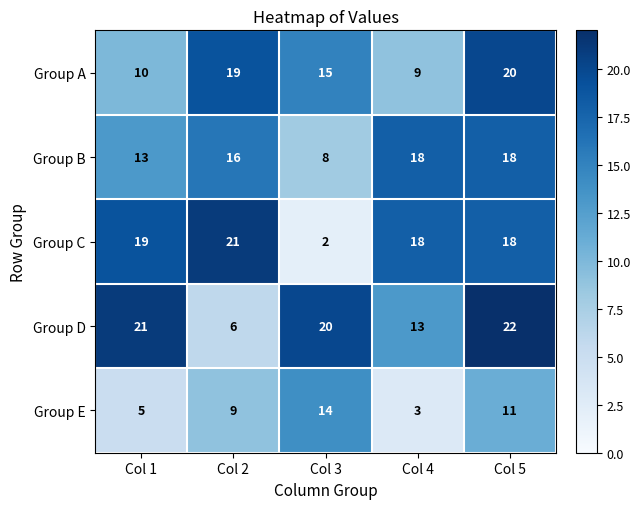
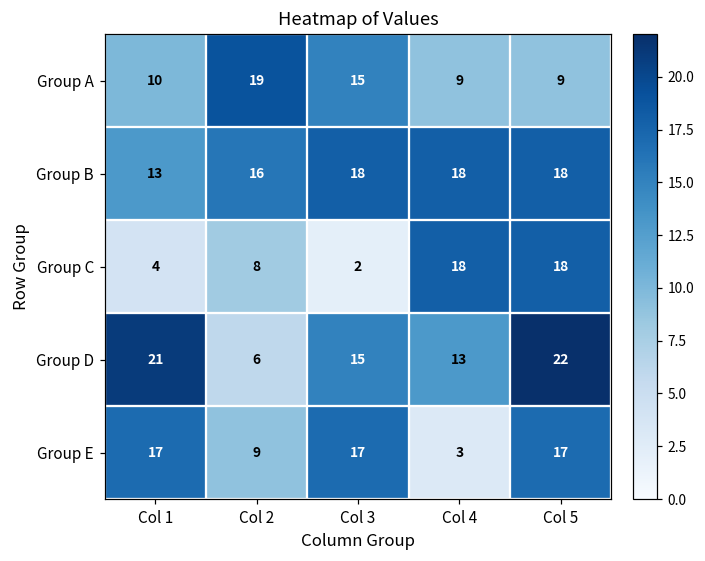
  {
    "Group A": {
      "Col 1": 10,
      "Col 2": 19,
      "Col 3": 15,
      "Col 4": 9,
-     "Col 5": 20
+     "Col 5": 9
    },
    "Group B": {
      "Col 1": 13,
      "Col 2": 16,
-     "Col 3": 8,
+     "Col 3": 18,
      "Col 4": 18,
      "Col 5": 18
    },
    "Group C": {
-     "Col 1": 19,
-     "Col 2": 21,
+     "Col 1": 4,
+     "Col 2": 8,
      "Col 3": 2,
      "Col 4": 18,
      "Col 5": 18
    },
    "Group D": {
      "Col 1": 21,
      "Col 2": 6,
-     "Col 3": 20,
+     "Col 3": 15,
      "Col 4": 13,
      "Col 5": 22
    },
    "Group E": {
-     "Col 1": 5,
+     "Col 1": 17,
      "Col 2": 9,
-     "Col 3": 14,
+     "Col 3": 17,
      "Col 4": 3,
-     "Col 5": 11
+     "Col 5": 17
    }
  }
